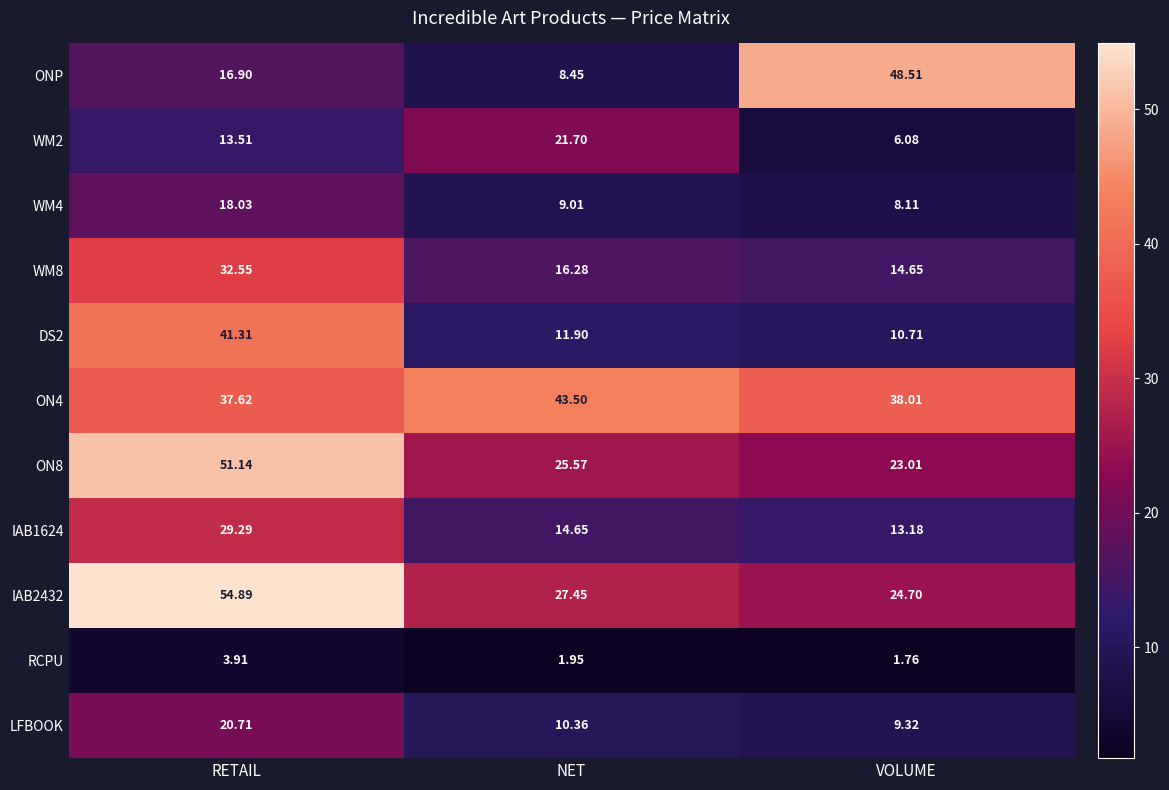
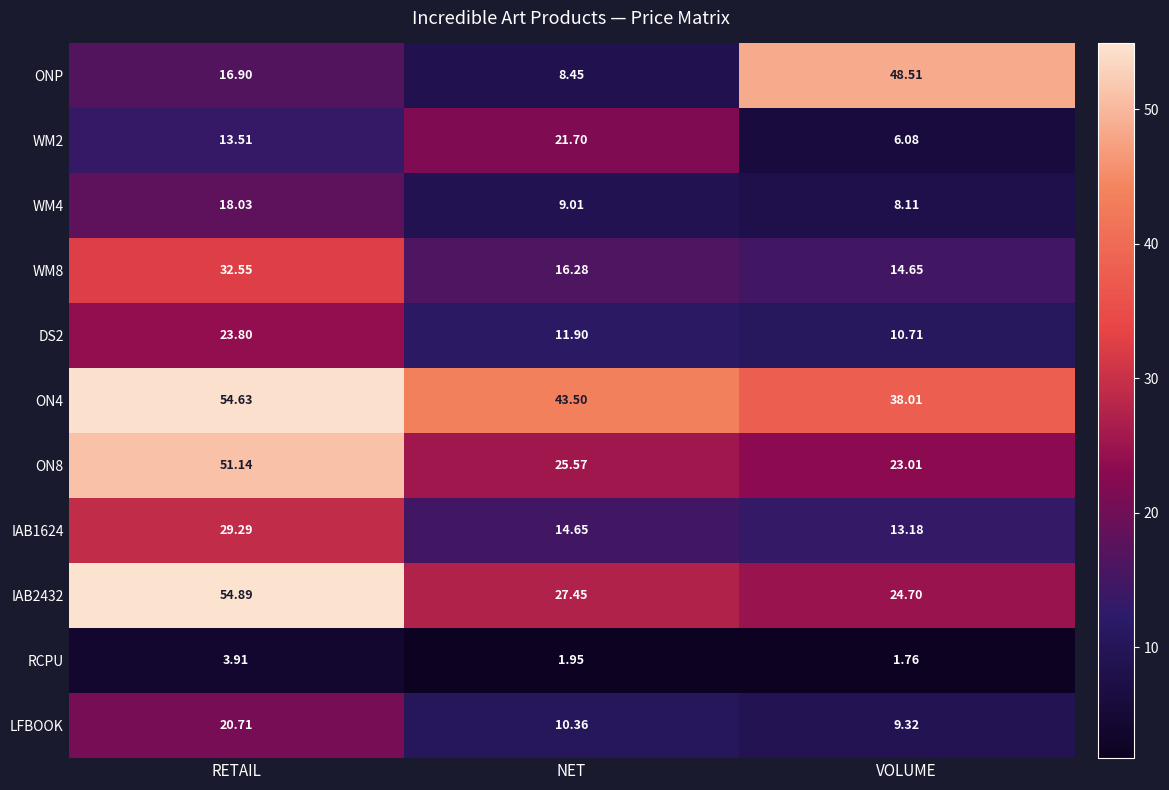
  {
    "ONP": {
      "RETAIL": 16.90,
      "NET": 8.45,
      "VOLUME": 48.51
    },
    "WM2": {
      "RETAIL": 13.51,
      "NET": 21.70,
      "VOLUME": 6.08
    },
    "WM4": {
      "RETAIL": 18.03,
      "NET": 9.01,
      "VOLUME": 8.11
    },
    "WM8": {
      "RETAIL": 32.55,
      "NET": 16.28,
      "VOLUME": 14.65
    },
    "DS2": {
-     "RETAIL": 41.31,
+     "RETAIL": 23.80,
      "NET": 11.90,
      "VOLUME": 10.71
    },
    "ON4": {
-     "RETAIL": 37.62,
+     "RETAIL": 54.63,
      "NET": 43.50,
      "VOLUME": 38.01
    },
    "ON8": {
      "RETAIL": 51.14,
      "NET": 25.57,
      "VOLUME": 23.01
    },
    "IAB1624": {
      "RETAIL": 29.29,
      "NET": 14.65,
      "VOLUME": 13.18
    },
    "IAB2432": {
      "RETAIL": 54.89,
      "NET": 27.45,
      "VOLUME": 24.70
    },
    "RCPU": {
      "RETAIL": 3.91,
      "NET": 1.95,
      "VOLUME": 1.76
    },
    "LFBOOK": {
      "RETAIL": 20.71,
      "NET": 10.36,
      "VOLUME": 9.32
    }
  }
